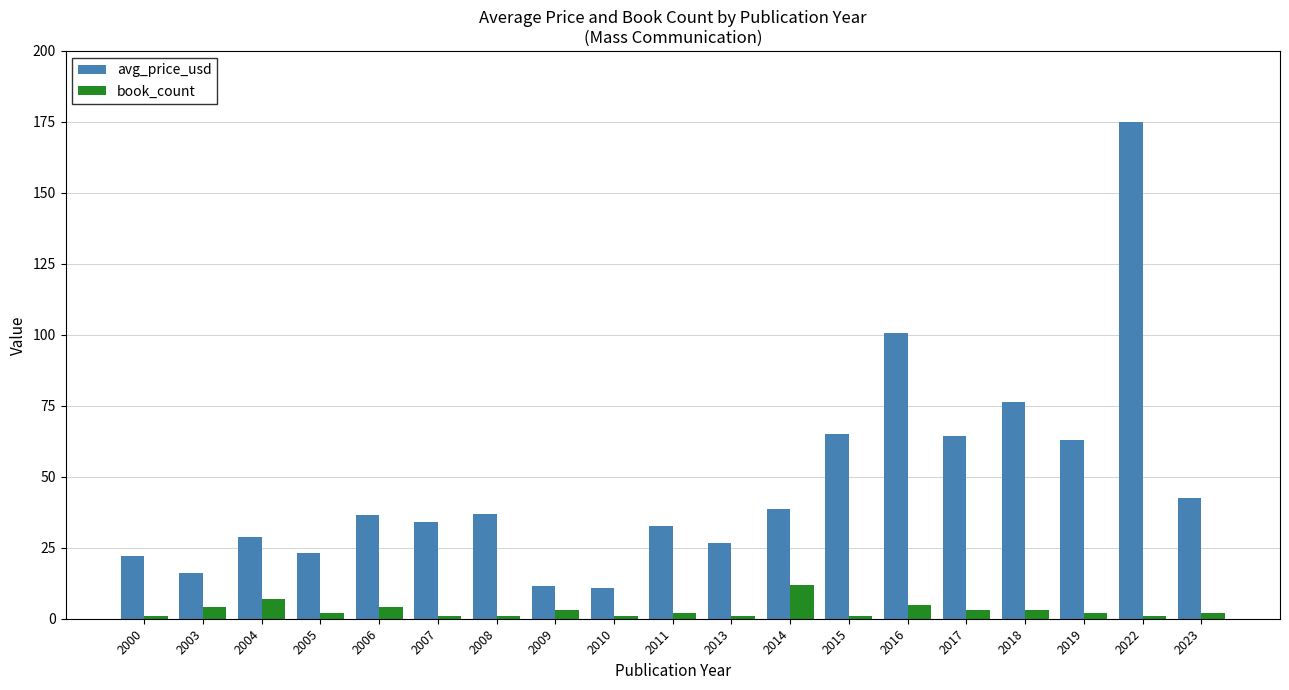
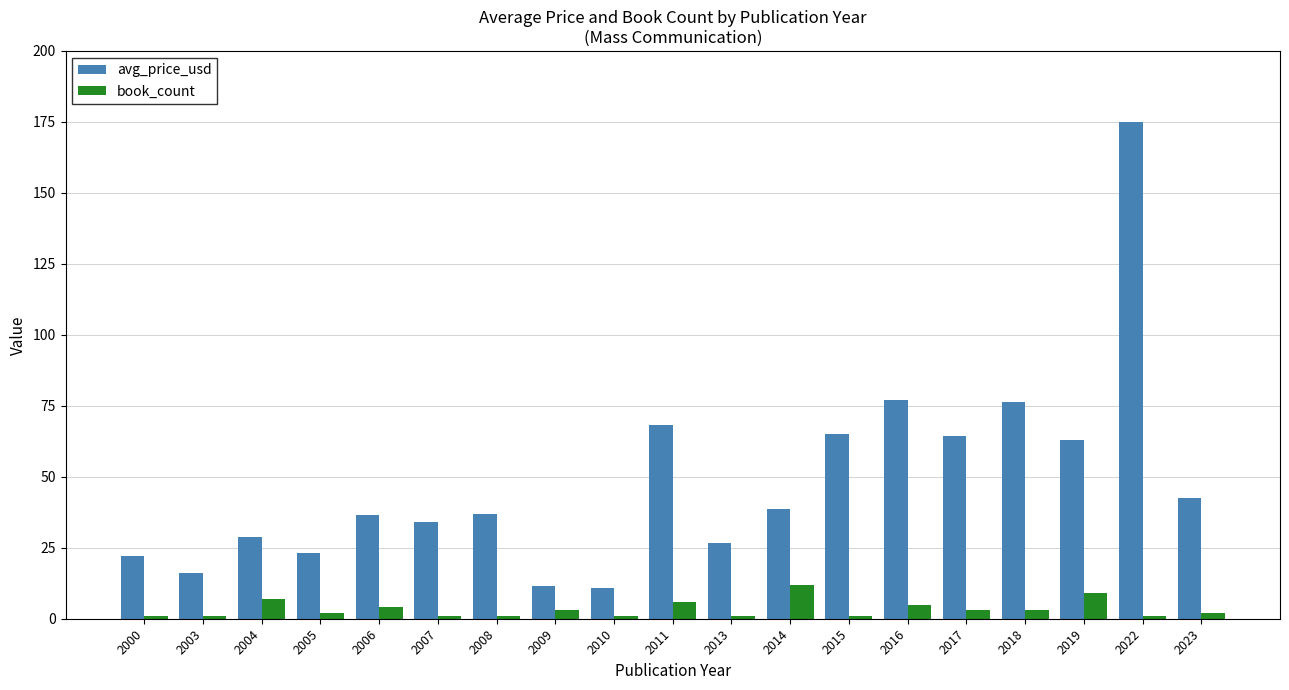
  {
    "avg_price_usd": {
      "2000": 22,
      "2003": 16,
      "2004": 29,
      "2005": 23,
      "2006": 36,
      "2007": 34,
      "2008": 37,
      "2009": 12,
      "2010": 11,
-     "2011": 33,
+     "2011": 68,
      "2013": 27,
      "2014": 39,
      "2015": 65,
-     "2016": 101,
+     "2016": 77,
      "2017": 64,
      "2018": 76,
      "2019": 63,
      "2022": 175,
      "2023": 43
    },
    "book_count": {
      "2000": 1,
-     "2003": 4,
+     "2003": 1,
      "2004": 7,
      "2005": 2,
      "2006": 4,
      "2007": 1,
      "2008": 1,
      "2009": 3,
      "2010": 1,
-     "2011": 2,
+     "2011": 6,
      "2013": 1,
      "2014": 12,
      "2015": 1,
      "2016": 5,
      "2017": 3,
      "2018": 3,
-     "2019": 2,
+     "2019": 9,
      "2022": 1,
      "2023": 2
    }
  }
